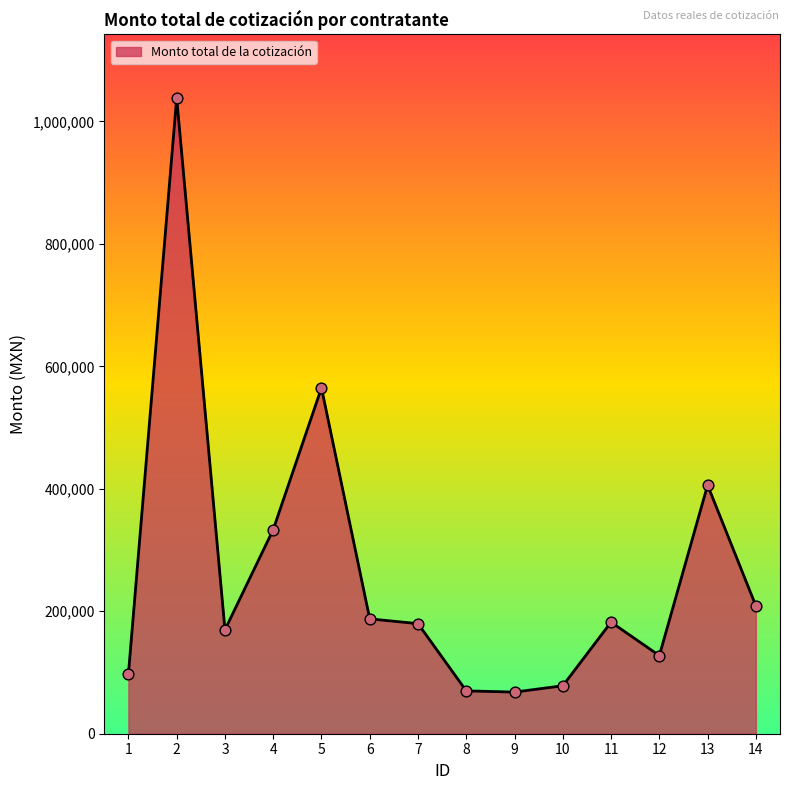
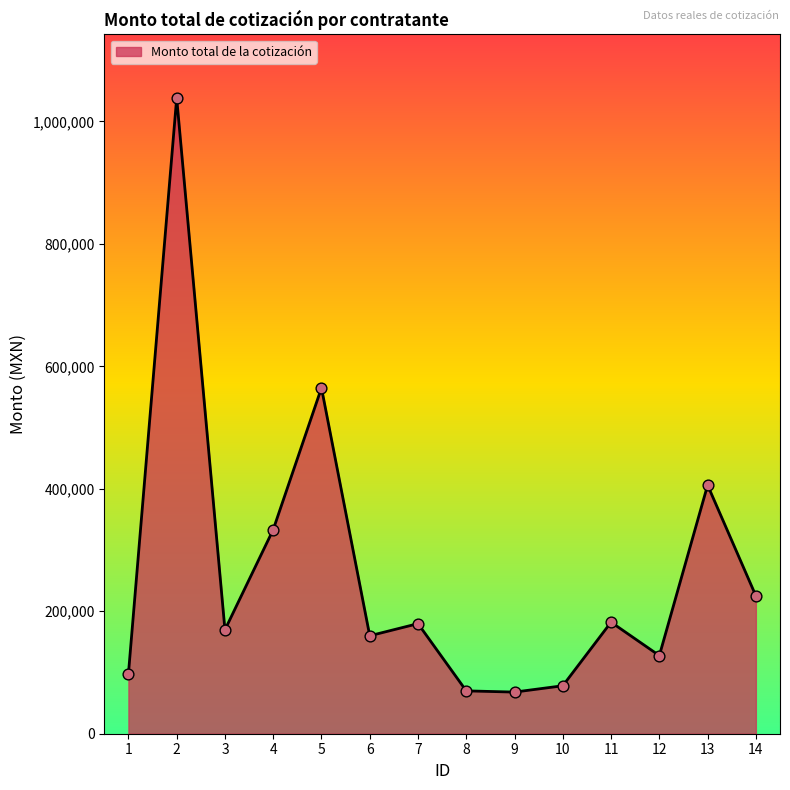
  {
    "1": "100,000",
    "2": "1,040,000",
    "3": "170,000",
    "4": "330,000",
    "5": "560,000",
-   "6": "190,000",
+   "6": "160,000",
    "7": "180,000",
    "8": "70,000",
    "9": "70,000",
    "10": "80,000",
    "11": "180,000",
    "12": "130,000",
    "13": "410,000",
-   "14": "210,000"
+   "14": "230,000"
  }
